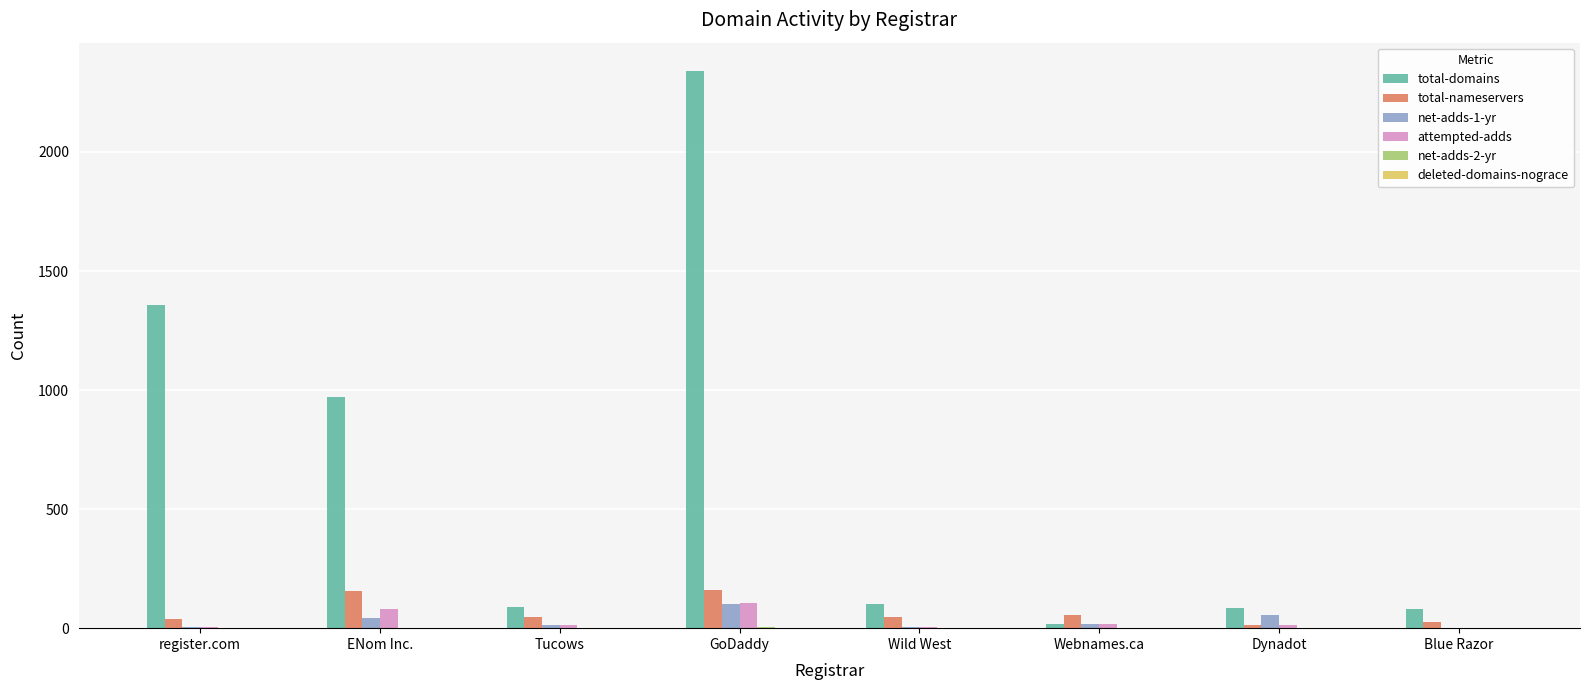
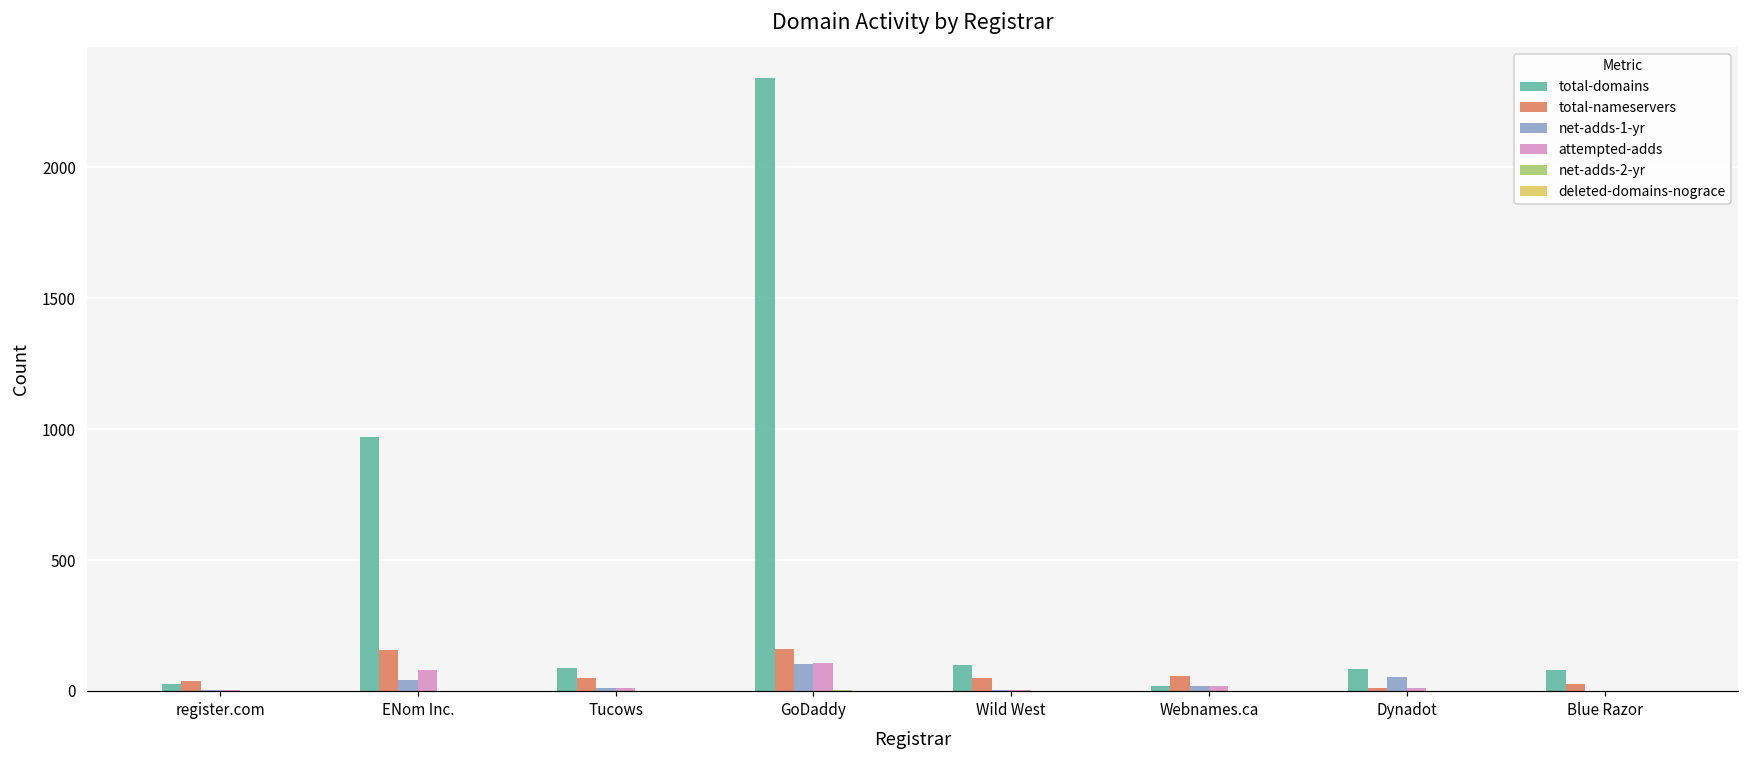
  {
    "total-domains": {
-     "register.com": 1360,
+     "register.com": 30,
      "ENom Inc.": 970,
      "Tucows": 90,
      "GoDaddy": 2340,
      "Wild West": 100,
      "Webnames.ca": 20,
      "Dynadot": 80,
      "Blue Razor": 80
    },
    "total-nameservers": {
      "register.com": 40,
      "ENom Inc.": 160,
      "Tucows": 50,
      "GoDaddy": 160,
      "Wild West": 50,
      "Webnames.ca": 60,
      "Dynadot": 10,
      "Blue Razor": 30
    },
    "net-adds-1-yr": {
      "ENom Inc.": 40,
      "Tucows": 10,
      "GoDaddy": 100,
      "Webnames.ca": 20,
      "Dynadot": 60,
      "Blue Razor": 0
    },
    "attempted-adds": {
      "ENom Inc.": 80,
      "Tucows": 10,
      "GoDaddy": 110,
      "Webnames.ca": 20,
      "Dynadot": 10,
      "Blue Razor": 0
    },
    "net-adds-2-yr": {
      "register.com": 0,
      "ENom Inc.": 0,
      "Tucows": 0,
      "Wild West": 0,
      "Webnames.ca": 0,
      "Dynadot": 0,
      "Blue Razor": 0
    },
    "deleted-domains-nograce": {
      "register.com": 0,
      "ENom Inc.": 0,
      "Tucows": 0,
      "Wild West": 0,
      "Webnames.ca": 0,
      "Dynadot": 0,
      "Blue Razor": 0
    }
  }
